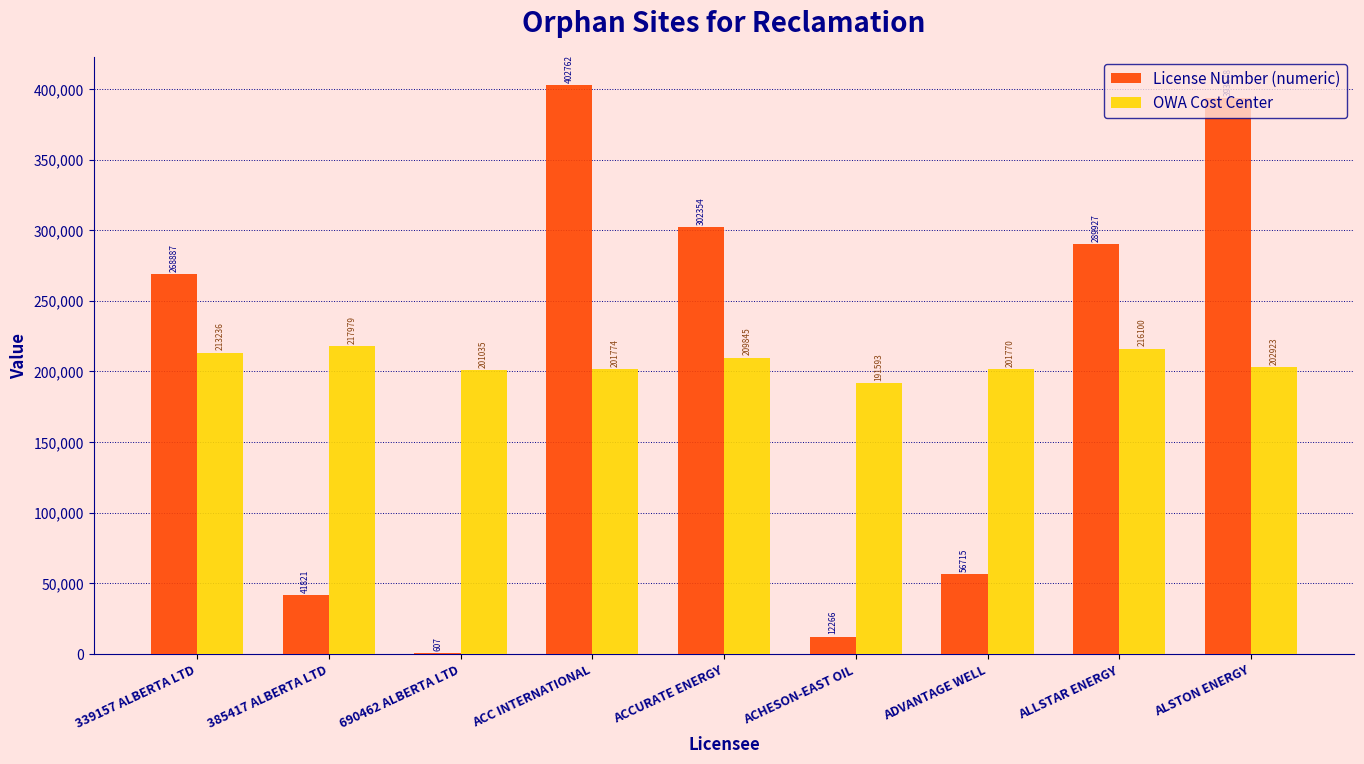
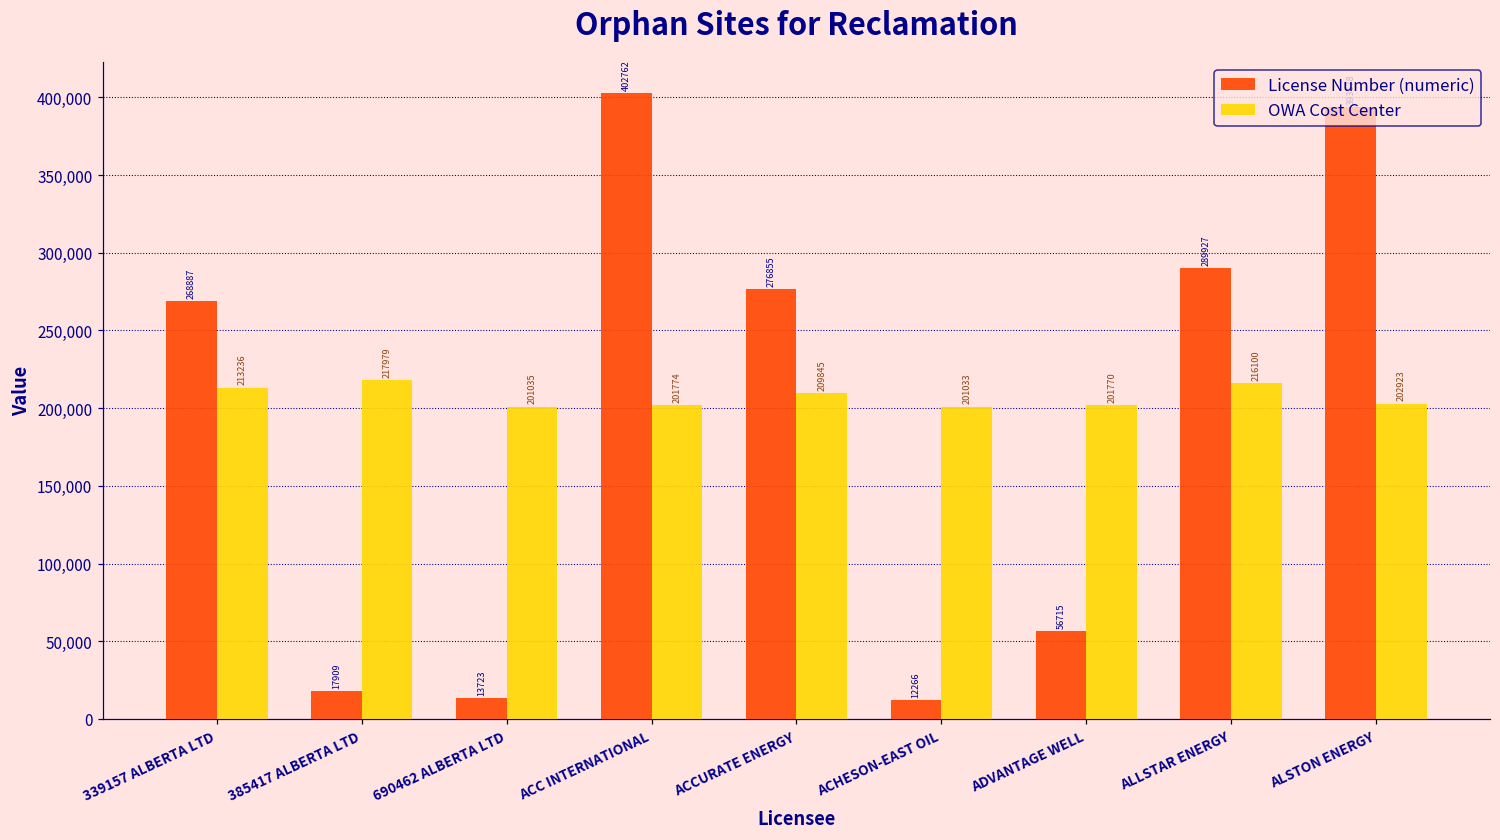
  {
    "License Number (numeric)": {
      "339157 ALBERTA LTD": 268887,
-     "385417 ALBERTA LTD": 41821,
-     "690462 ALBERTA LTD": 607,
+     "385417 ALBERTA LTD": 17909,
+     "690462 ALBERTA LTD": 13723,
      "ACC INTERNATIONAL": 402762,
-     "ACCURATE ENERGY": 302354,
+     "ACCURATE ENERGY": 276855,
      "ACHESON-EAST OIL": 12266,
      "ADVANTAGE WELL": 56715,
      "ALLSTAR ENERGY": 289927
    },
    "OWA Cost Center": {
      "339157 ALBERTA LTD": 213236,
      "385417 ALBERTA LTD": 217979,
      "690462 ALBERTA LTD": 201035,
      "ACC INTERNATIONAL": 201774,
      "ACCURATE ENERGY": 209845,
-     "ACHESON-EAST OIL": 191593,
+     "ACHESON-EAST OIL": 201033,
      "ADVANTAGE WELL": 201770,
      "ALLSTAR ENERGY": 216100,
      "ALSTON ENERGY": 202923
    }
  }
